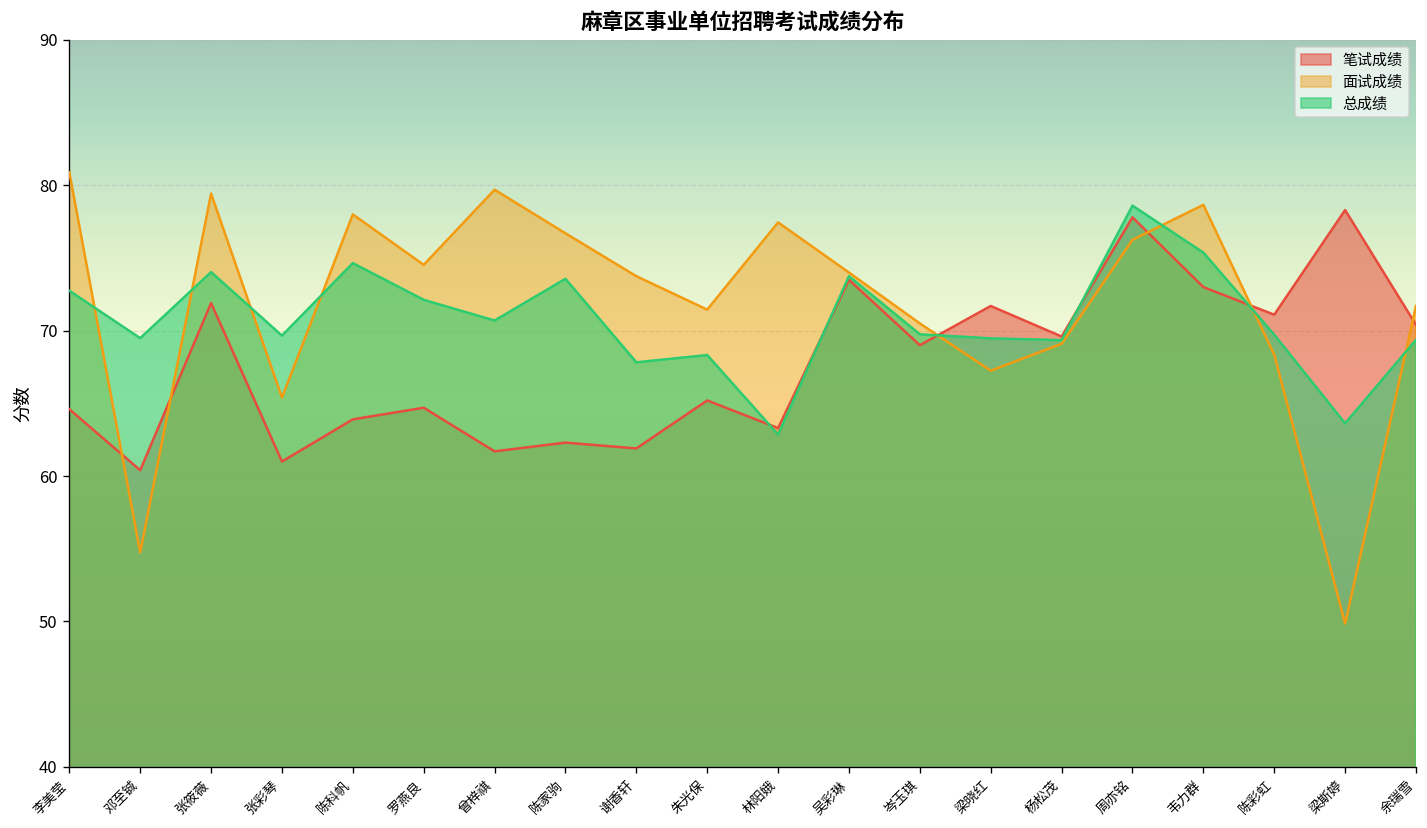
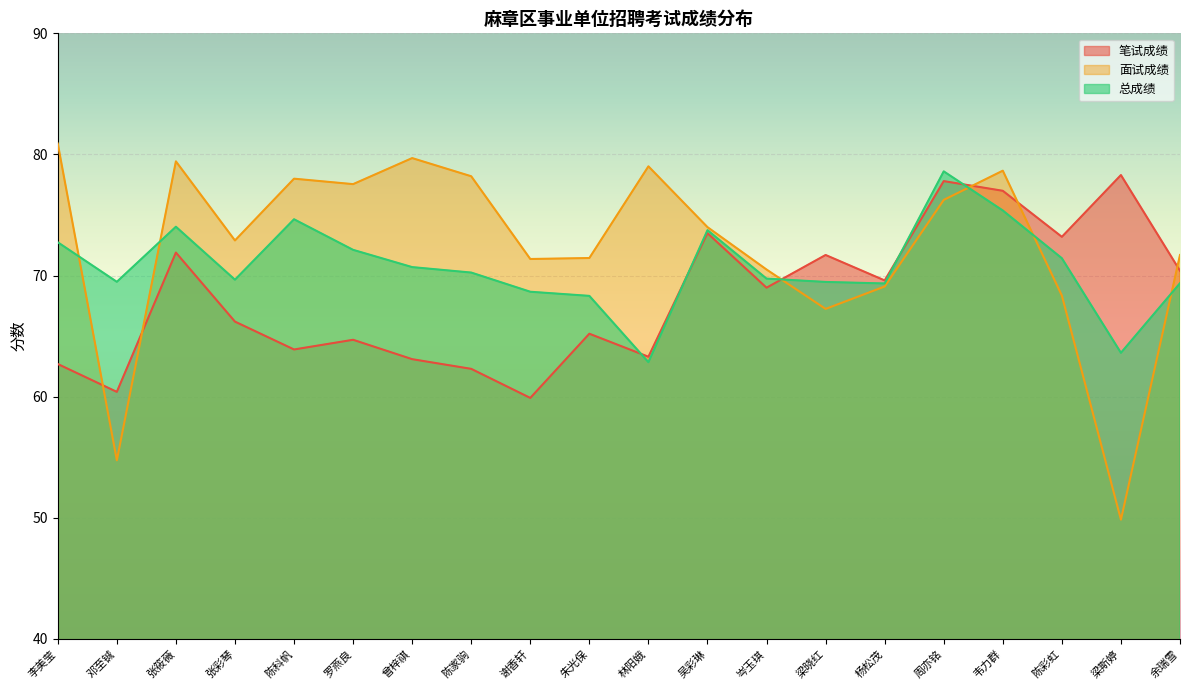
  {
    "笔试成绩": {
-     "李美莹": 64.6,
+     "李美莹": 62.7,
      "邓至铖": 60.4,
      "张筱薇": 71.9,
-     "张彩琴": 61.0,
+     "张彩琴": 66.2,
      "陈科帆": 63.9,
      "罗燕良": 64.7,
-     "曾梓祺": 61.7,
+     "曾梓祺": 63.1,
      "陈家驹": 62.3,
-     "谢香轩": 61.9,
+     "谢香轩": 59.9,
      "朱光保": 65.2,
      "林阳娥": 63.3,
      "吴彩琳": 73.5,
      "岑玉琪": 69.0,
      "梁晓红": 71.7,
      "杨松茂": 69.6,
      "周亦铭": 77.8,
-     "韦力群": 73,
-     "陈彩虹": 71.1,
+     "韦力群": 77,
+     "陈彩虹": 73.2,
      "梁斯婷": 78.3,
      "余瑞雪": 70.4
    },
    "面试成绩": {
      "李美莹": 80.9,
      "邓至铖": 54.8,
      "张筱薇": 79.4,
-     "张彩琴": 65.4,
+     "张彩琴": 72.9,
      "陈科帆": 78.0,
-     "罗燕良": 74.5,
+     "罗燕良": 77.6,
      "曾梓祺": 79.7,
-     "陈家驹": 76.7,
-     "谢香轩": 73.8,
+     "陈家驹": 78.2,
+     "谢香轩": 71.4,
      "朱光保": 71.5,
-     "林阳娥": 77.5,
+     "林阳娥": 79.0,
      "吴彩琳": 74.0,
      "岑玉琪": 70.5,
      "梁晓红": 67.3,
      "杨松茂": 69.1,
      "周亦铭": 76.3,
      "韦力群": 78.7,
      "陈彩虹": 68.4,
      "梁斯婷": 49.9,
      "余瑞雪": 71.7
    },
    "总成绩": {
      "李美莹": 72.8,
      "邓至铖": 69.5,
      "张筱薇": 74.0,
      "张彩琴": 69.7,
      "陈科帆": 74.7,
      "罗燕良": 72.1,
      "曾梓祺": 70.7,
-     "陈家驹": 73.6,
-     "谢香轩": 67.8,
+     "陈家驹": 70.3,
+     "谢香轩": 68.7,
      "朱光保": 68.3,
      "林阳娥": 62.9,
      "吴彩琳": 73.8,
      "岑玉琪": 69.8,
      "梁晓红": 69.5,
      "杨松茂": 69.4,
      "周亦铭": 78.6,
      "韦力群": 75.4,
-     "陈彩虹": 69.7,
+     "陈彩虹": 71.4,
      "梁斯婷": 63.6,
      "余瑞雪": 69.4
    }
  }
